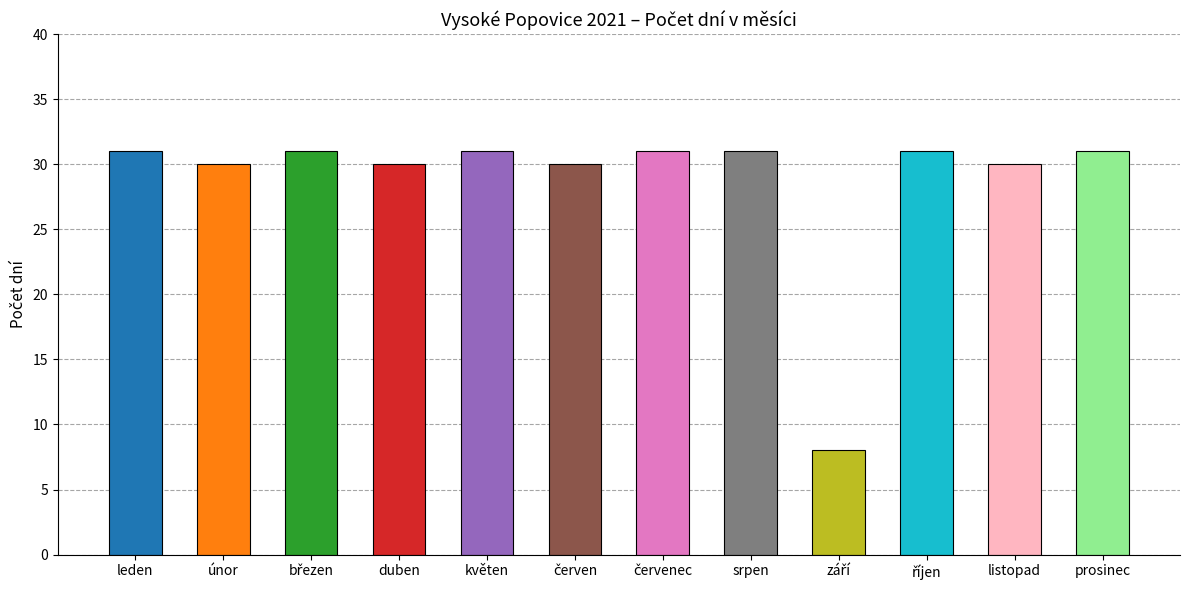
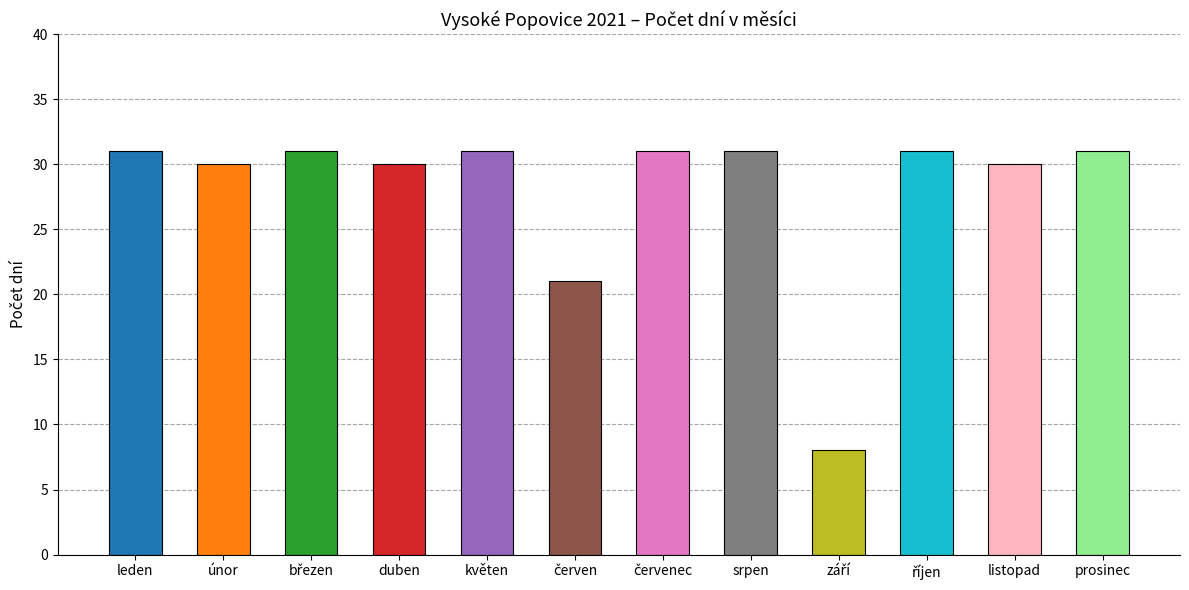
  {
    "leden": 31,
    "únor": 30,
    "březen": 31,
    "duben": 30,
    "květen": 31,
-   "červen": 30,
+   "červen": 21,
    "červenec": 31,
    "srpen": 31,
    "září": 8,
    "říjen": 31,
    "listopad": 30,
    "prosinec": 31
  }
